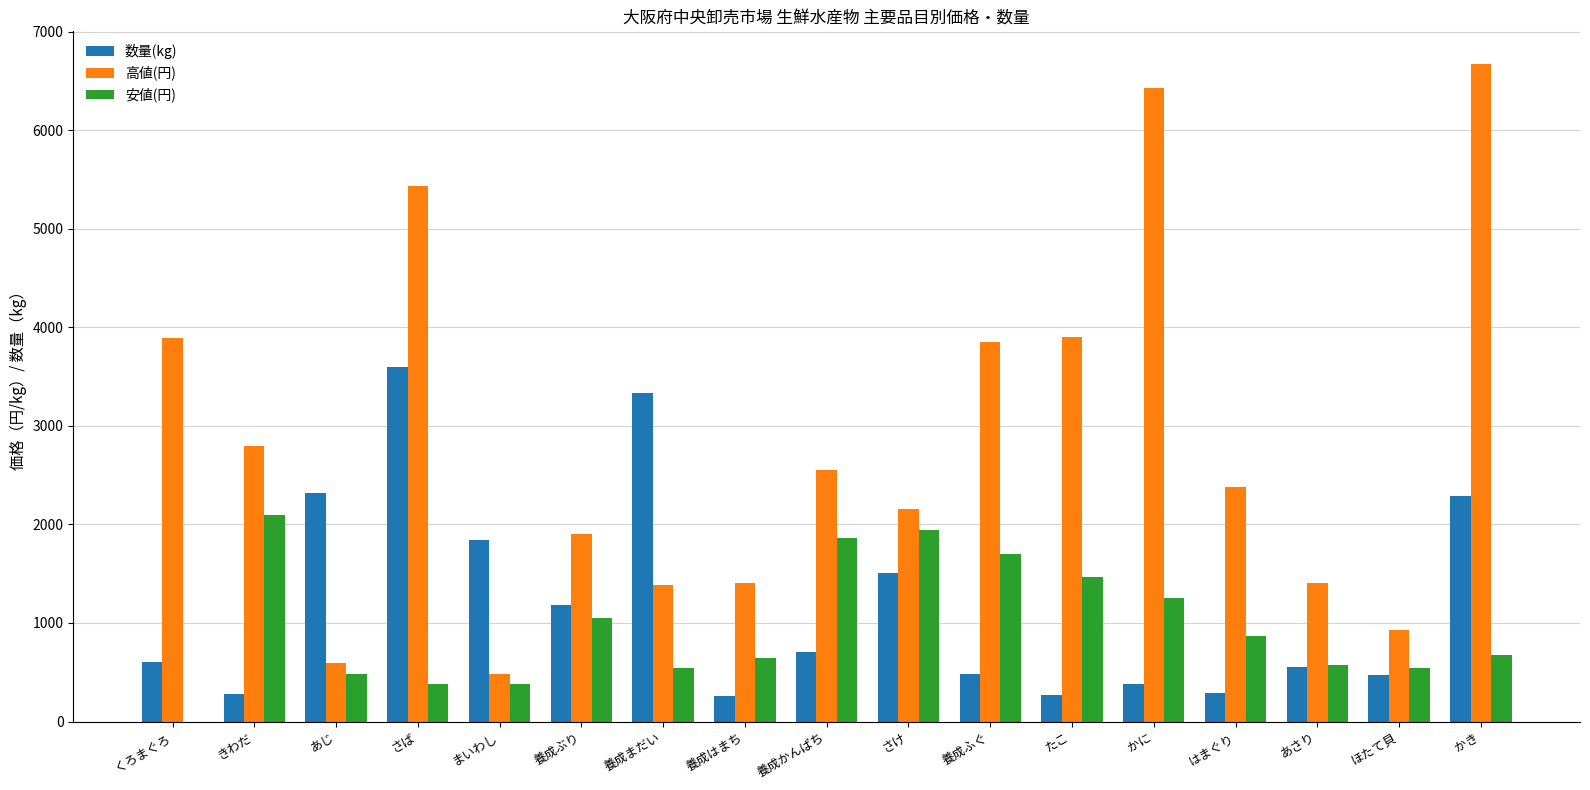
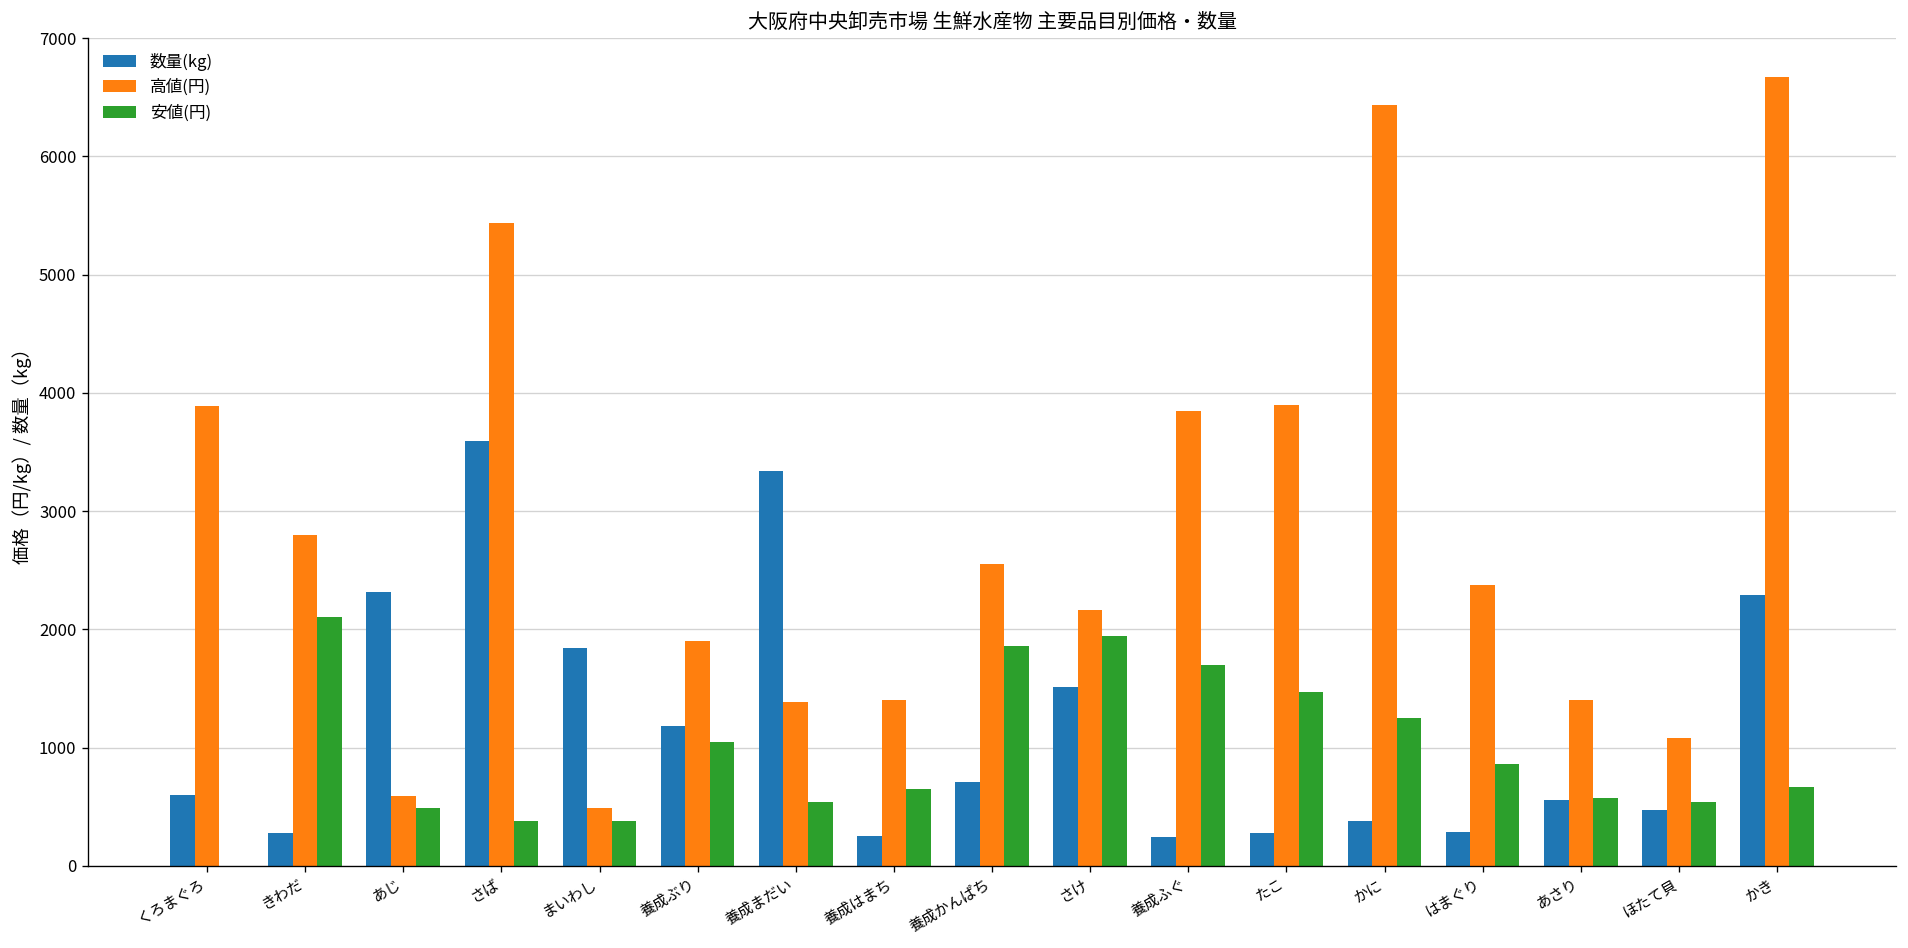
  {
    "数量(kg)": {
      "くろまぐろ": 600,
      "きわだ": 300,
      "あじ": 2300,
      "さば": 3600,
      "まいわし": 1800,
      "養成ぶり": 1200,
      "養成まだい": 3300,
      "養成はまち": 300,
      "養成かんぱち": 700,
      "さけ": 1500,
-     "養成ふぐ": 500,
+     "養成ふぐ": 200,
      "たこ": 300,
      "かに": 400,
      "はまぐり": 300,
      "あさり": 600,
      "ほたて貝": 500,
      "かき": 2300
    },
    "高値(円)": {
      "くろまぐろ": 3900,
      "きわだ": 2800,
      "あじ": 600,
      "さば": 5400,
      "まいわし": 500,
      "養成ぶり": 1900,
      "養成まだい": 1400,
      "養成はまち": 1400,
      "養成かんぱち": 2600,
      "さけ": 2200,
      "養成ふぐ": 3900,
      "たこ": 3900,
      "かに": 6400,
      "はまぐり": 2400,
      "あさり": 1400,
-     "ほたて貝": 900,
+     "ほたて貝": 1100,
      "かき": 6700
    },
    "安値(円)": {
      "くろまぐろ": 0,
      "きわだ": 2100,
      "あじ": 500,
      "さば": 400,
      "まいわし": 400,
      "養成ぶり": 1100,
      "養成まだい": 500,
      "養成はまち": 600,
      "養成かんぱち": 1900,
      "さけ": 1900,
      "養成ふぐ": 1700,
      "たこ": 1500,
      "かに": 1300,
      "はまぐり": 900,
      "あさり": 600,
      "ほたて貝": 500,
      "かき": 700
    }
  }
